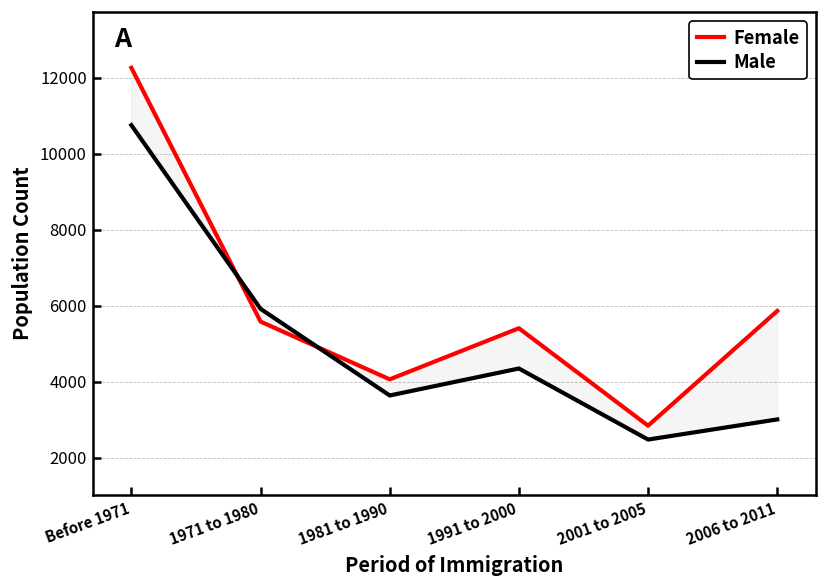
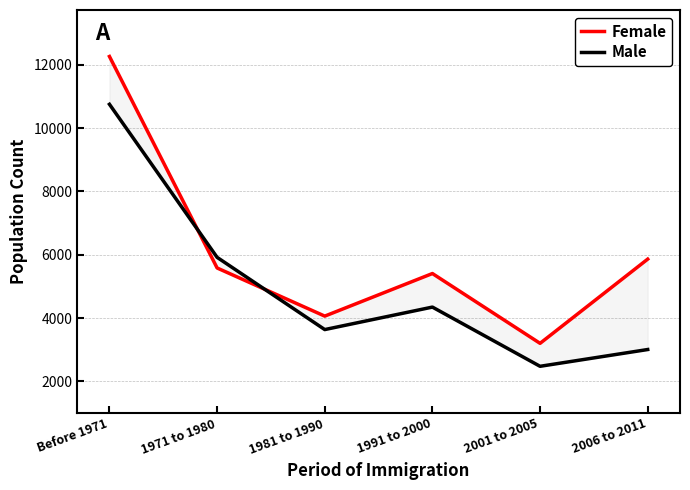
  {
    "Female": {
      "1971 to 1980": 5600,
-     "2001 to 2005": 2800
+     "2001 to 2005": 3200
    },
    "Male": {
      "Before 1971": 10800,
      "1981 to 1990": 3600,
      "1991 to 2000": 4300,
      "2001 to 2005": 2500,
      "2006 to 2011": 3000
    }
  }
